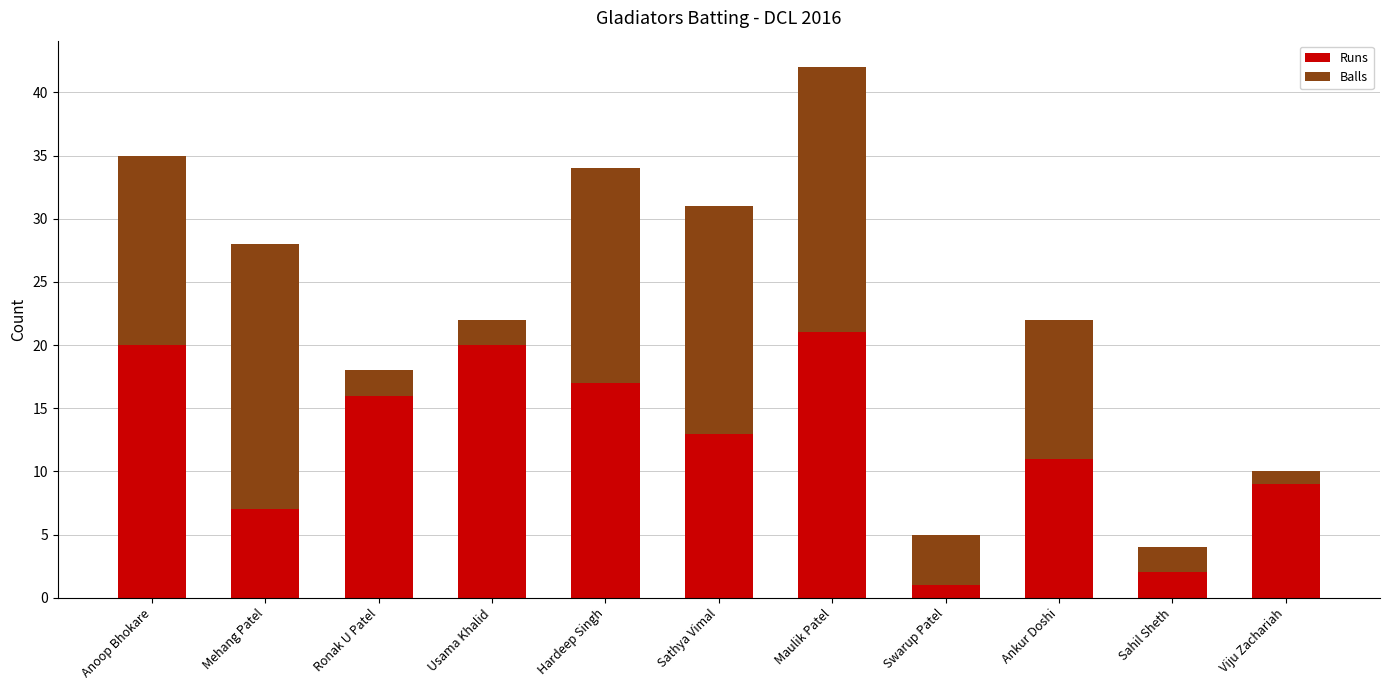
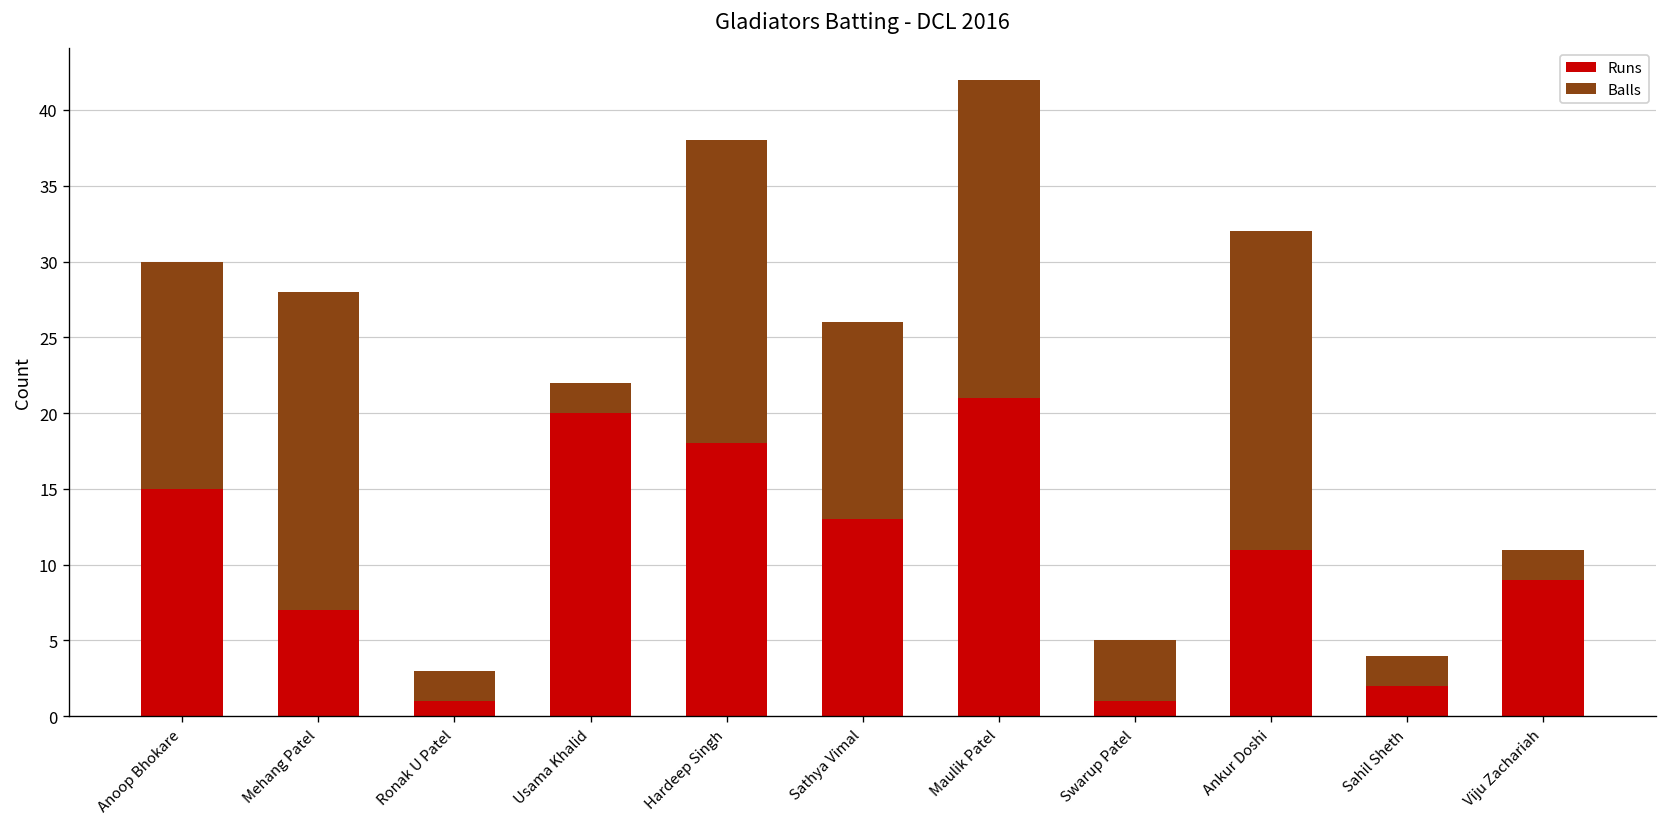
  {
    "Runs": {
-     "Anoop Bhokare": 20,
+     "Anoop Bhokare": 15,
      "Mehang Patel": 7,
-     "Ronak U Patel": 16,
+     "Ronak U Patel": 1,
      "Usama Khalid": 20,
-     "Hardeep Singh": 17,
+     "Hardeep Singh": 18,
      "Sathya Vimal": 13,
      "Maulik Patel": 21,
      "Swarup Patel": 1,
      "Ankur Doshi": 11,
      "Sahil Sheth": 2,
      "Viju Zachariah": 9
    },
    "Balls": {
      "Anoop Bhokare": 15,
      "Mehang Patel": 21,
      "Ronak U Patel": 2,
      "Usama Khalid": 2,
-     "Hardeep Singh": 17,
-     "Sathya Vimal": 18,
+     "Hardeep Singh": 20,
+     "Sathya Vimal": 13,
      "Maulik Patel": 21,
      "Swarup Patel": 4,
-     "Ankur Doshi": 11,
+     "Ankur Doshi": 21,
      "Sahil Sheth": 2,
-     "Viju Zachariah": 1
+     "Viju Zachariah": 2
    }
  }
